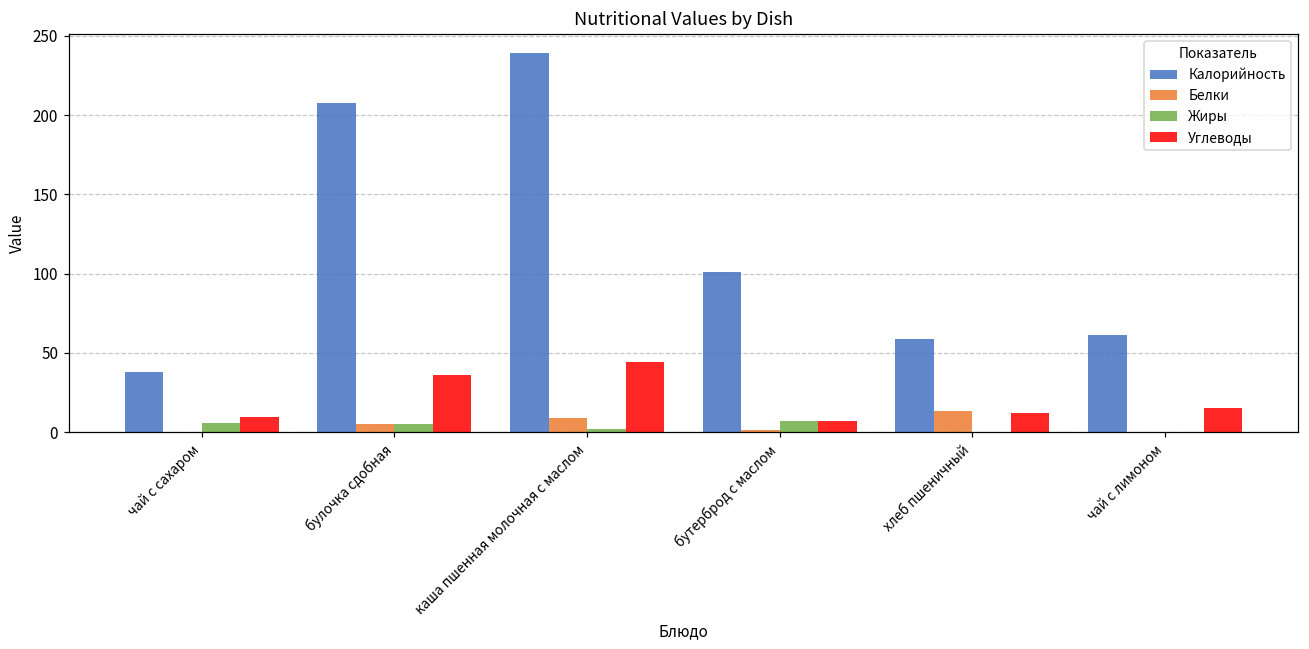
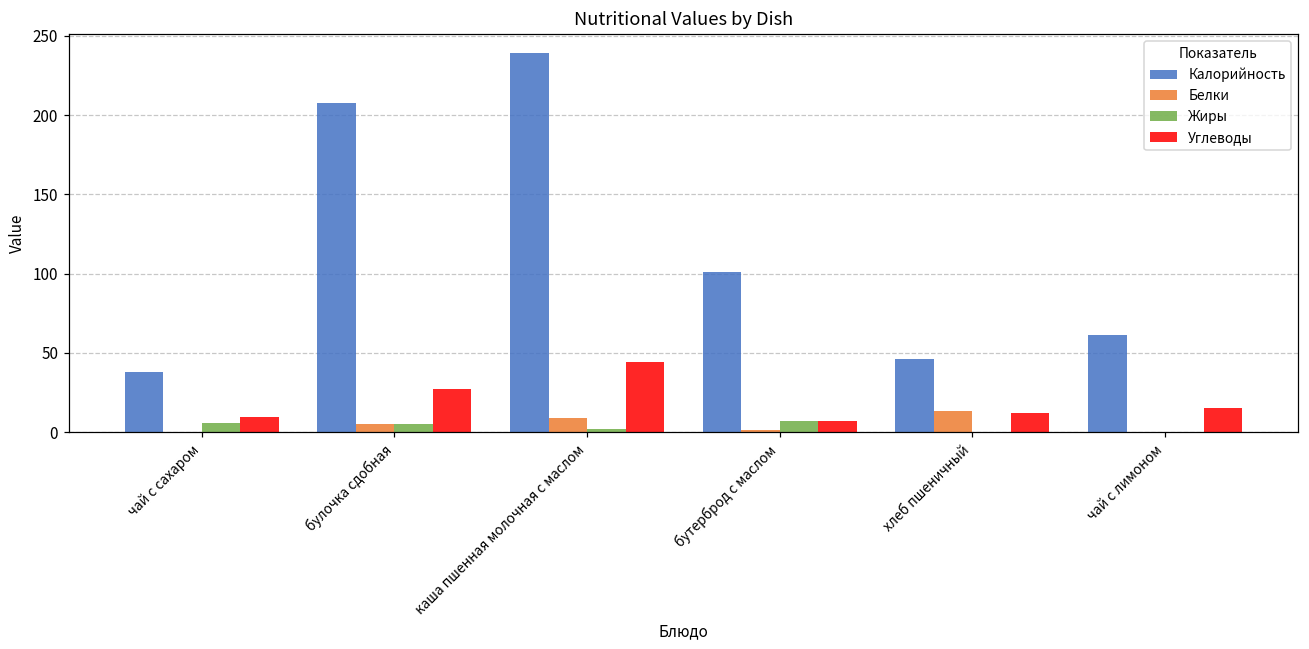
  {
    "Калорийность": {
      "чай с сахаром": 38,
      "булочка сдобная": 208,
      "каша пшенная молочная с маслом": 239,
      "бутерброд с маслом": 101,
-     "хлеб пшеничный": 59,
+     "хлеб пшеничный": 46,
      "чай с лимоном": 61
    },
    "Белки": {
      "булочка сдобная": 5,
      "каша пшенная молочная с маслом": 9,
      "хлеб пшеничный": 13,
      "чай с лимоном": 0
    },
    "Жиры": {
      "чай с сахаром": 6,
      "булочка сдобная": 5,
      "каша пшенная молочная с маслом": 2,
      "бутерброд с маслом": 7,
      "хлеб пшеничный": 0,
      "чай с лимоном": 0
    },
    "Углеводы": {
      "чай с сахаром": 9,
-     "булочка сдобная": 36,
+     "булочка сдобная": 27,
      "каша пшенная молочная с маслом": 44,
      "бутерброд с маслом": 7,
      "хлеб пшеничный": 12,
      "чай с лимоном": 15
    }
  }
